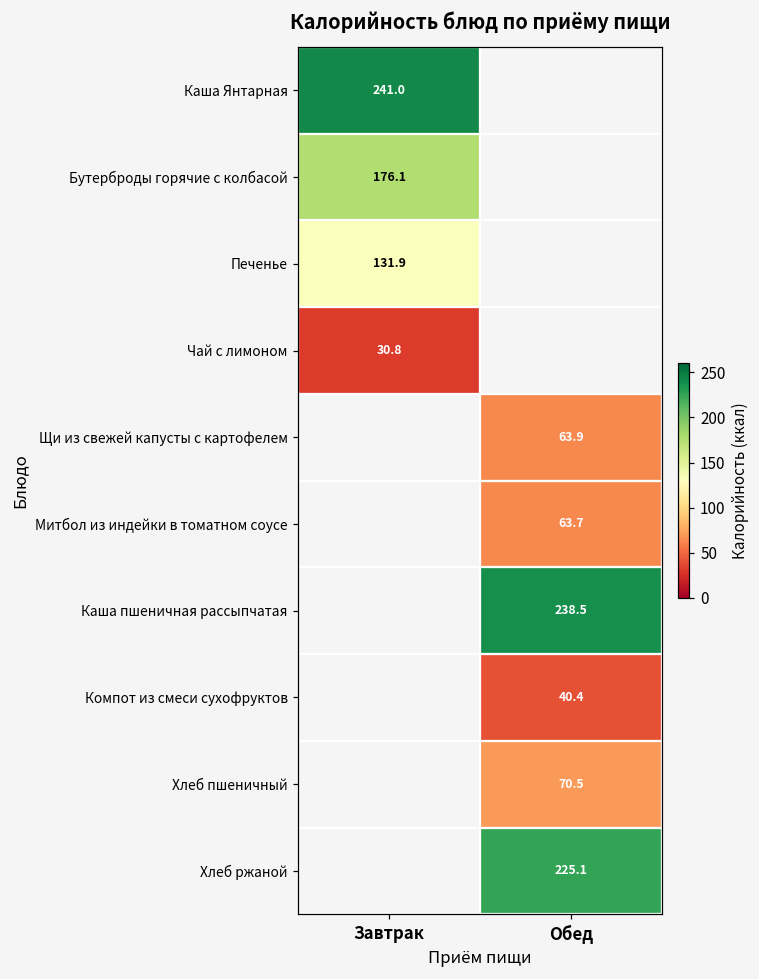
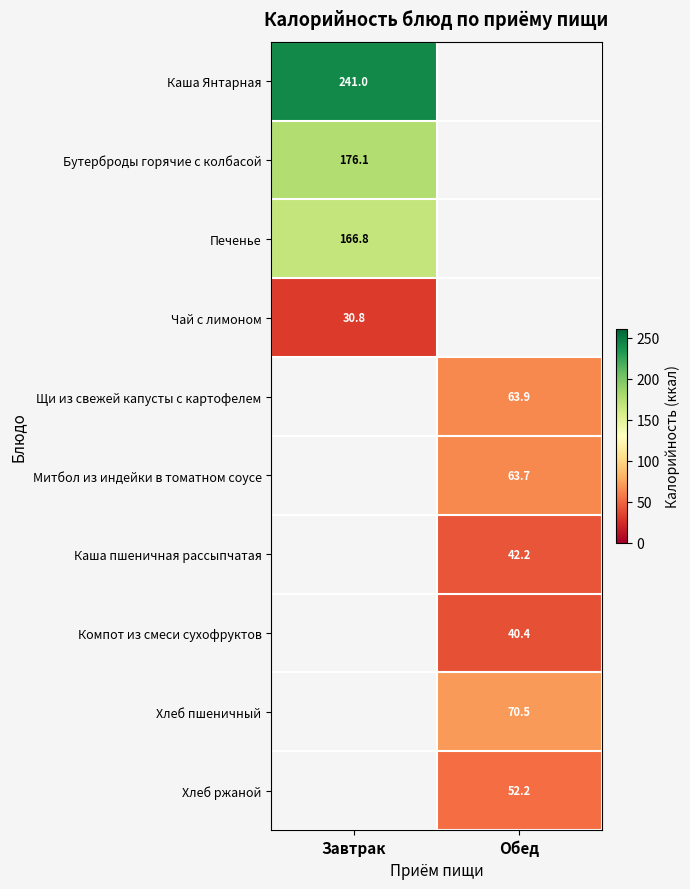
  {
    "Каша Янтарная": {
      "Завтрак": 241.0
    },
    "Бутерброды горячие с колбасой": {
      "Завтрак": 176.1
    },
    "Печенье": {
-     "Завтрак": 131.9
+     "Завтрак": 166.8
    },
    "Чай с лимоном": {
      "Завтрак": 30.8
    },
    "Щи из свежей капусты с картофелем": {
      "Обед": 63.9
    },
    "Митбол из индейки в томатном соусе": {
      "Обед": 63.7
    },
    "Каша пшеничная рассыпчатая": {
-     "Обед": 238.5
+     "Обед": 42.2
    },
    "Компот из смеси сухофруктов": {
      "Обед": 40.4
    },
    "Хлеб пшеничный": {
      "Обед": 70.5
    },
    "Хлеб ржаной": {
-     "Обед": 225.1
+     "Обед": 52.2
    }
  }
